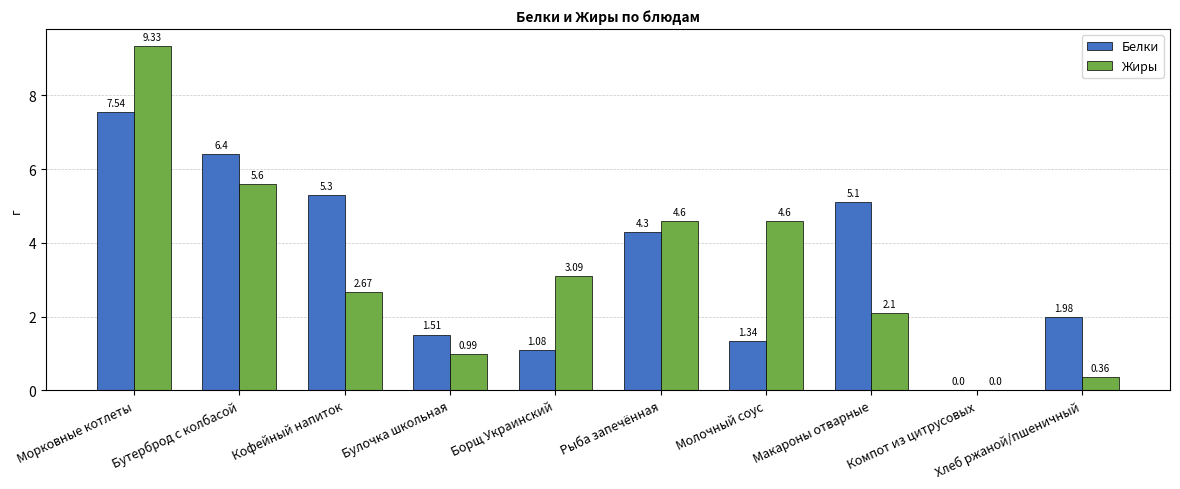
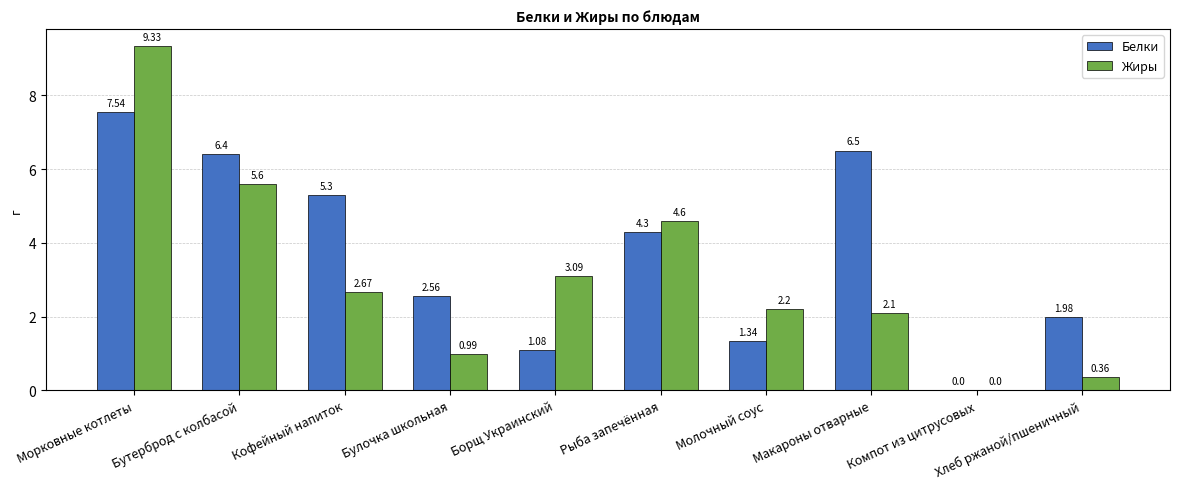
  {
    "Белки": {
      "Морковные котлеты": 7.54,
      "Бутерброд с колбасой": 6.4,
      "Кофейный напиток": 5.3,
-     "Булочка школьная": 1.51,
+     "Булочка школьная": 2.56,
      "Борщ Украинский": 1.08,
      "Рыба запечённая": 4.3,
      "Молочный соус": 1.34,
-     "Макароны отварные": 5.1,
+     "Макароны отварные": 6.5,
      "Компот из цитрусовых": 0.0,
      "Хлеб ржаной/пшеничный": 1.98
    },
    "Жиры": {
      "Морковные котлеты": 9.33,
      "Бутерброд с колбасой": 5.6,
      "Кофейный напиток": 2.67,
      "Булочка школьная": 0.99,
      "Борщ Украинский": 3.09,
      "Рыба запечённая": 4.6,
-     "Молочный соус": 4.6,
+     "Молочный соус": 2.2,
      "Макароны отварные": 2.1,
      "Компот из цитрусовых": 0.0,
      "Хлеб ржаной/пшеничный": 0.36
    }
  }
